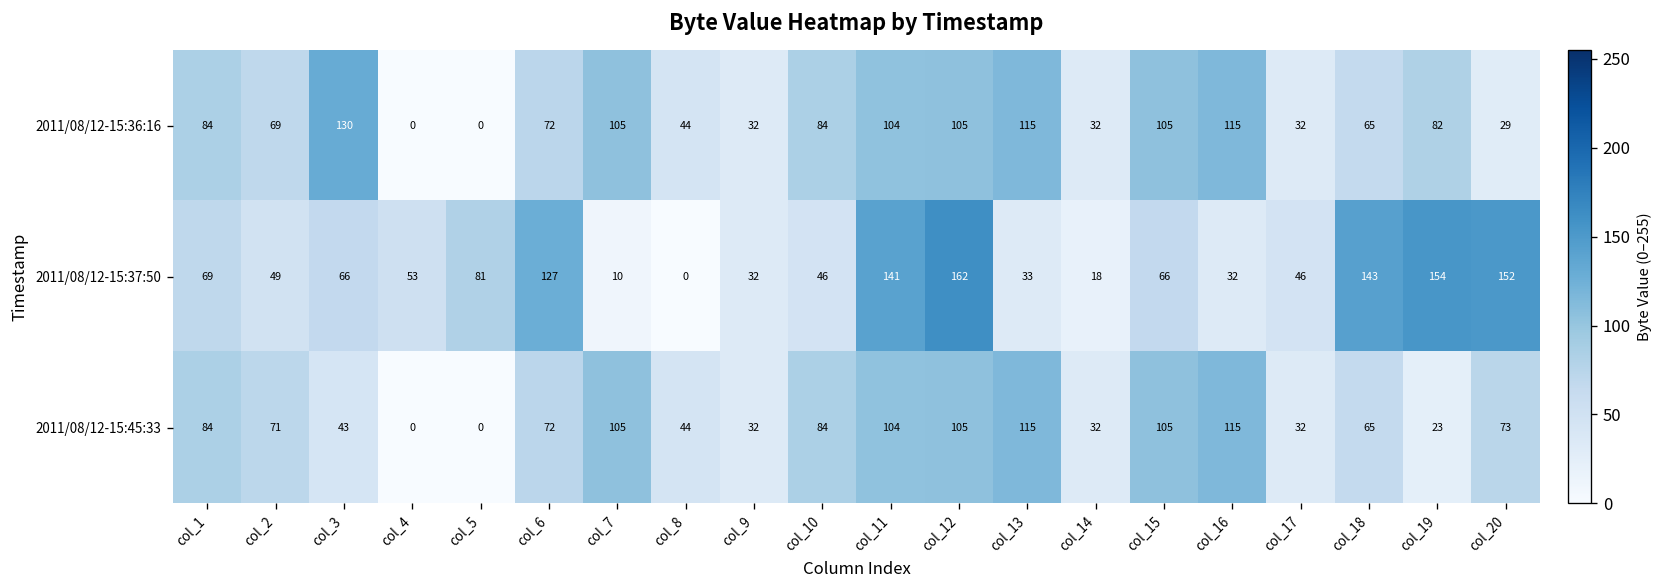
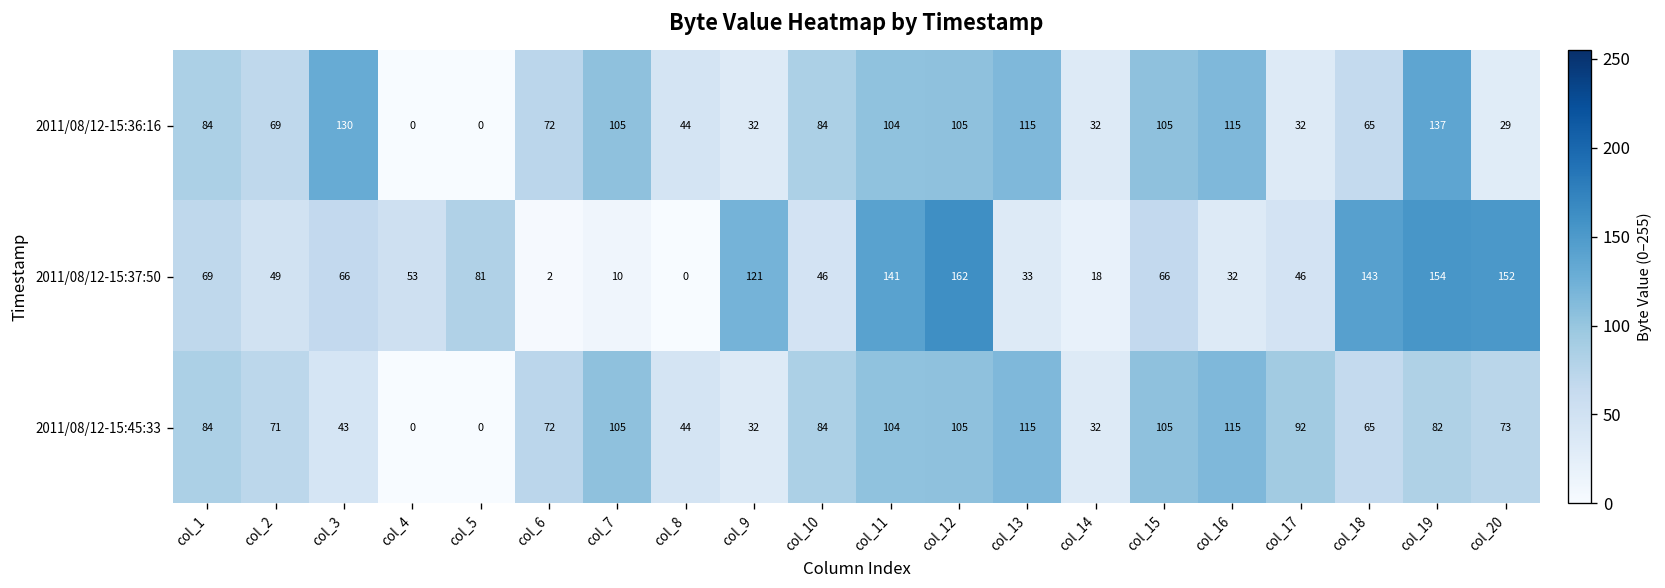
  {
    "2011/08/12-15:36:16": {
      "col_1": 84,
      "col_2": 69,
      "col_3": 130,
      "col_4": 0,
      "col_5": 0,
      "col_6": 72,
      "col_7": 105,
      "col_8": 44,
      "col_9": 32,
      "col_10": 84,
      "col_11": 104,
      "col_12": 105,
      "col_13": 115,
      "col_14": 32,
      "col_15": 105,
      "col_16": 115,
      "col_17": 32,
      "col_18": 65,
-     "col_19": 82,
+     "col_19": 137,
      "col_20": 29
    },
    "2011/08/12-15:37:50": {
      "col_1": 69,
      "col_2": 49,
      "col_3": 66,
      "col_4": 53,
      "col_5": 81,
-     "col_6": 127,
+     "col_6": 2,
      "col_7": 10,
      "col_8": 0,
-     "col_9": 32,
+     "col_9": 121,
      "col_10": 46,
      "col_11": 141,
      "col_12": 162,
      "col_13": 33,
      "col_14": 18,
      "col_15": 66,
      "col_16": 32,
      "col_17": 46,
      "col_18": 143,
      "col_19": 154,
      "col_20": 152
    },
    "2011/08/12-15:45:33": {
      "col_1": 84,
      "col_2": 71,
      "col_3": 43,
      "col_4": 0,
      "col_5": 0,
      "col_6": 72,
      "col_7": 105,
      "col_8": 44,
      "col_9": 32,
      "col_10": 84,
      "col_11": 104,
      "col_12": 105,
      "col_13": 115,
      "col_14": 32,
      "col_15": 105,
      "col_16": 115,
-     "col_17": 32,
+     "col_17": 92,
      "col_18": 65,
-     "col_19": 23,
+     "col_19": 82,
      "col_20": 73
    }
  }
